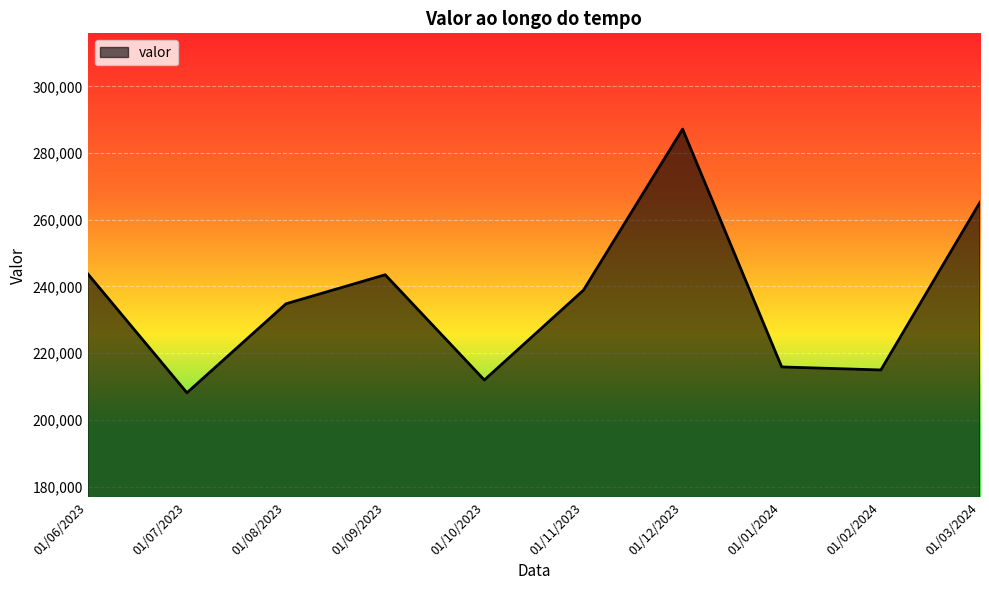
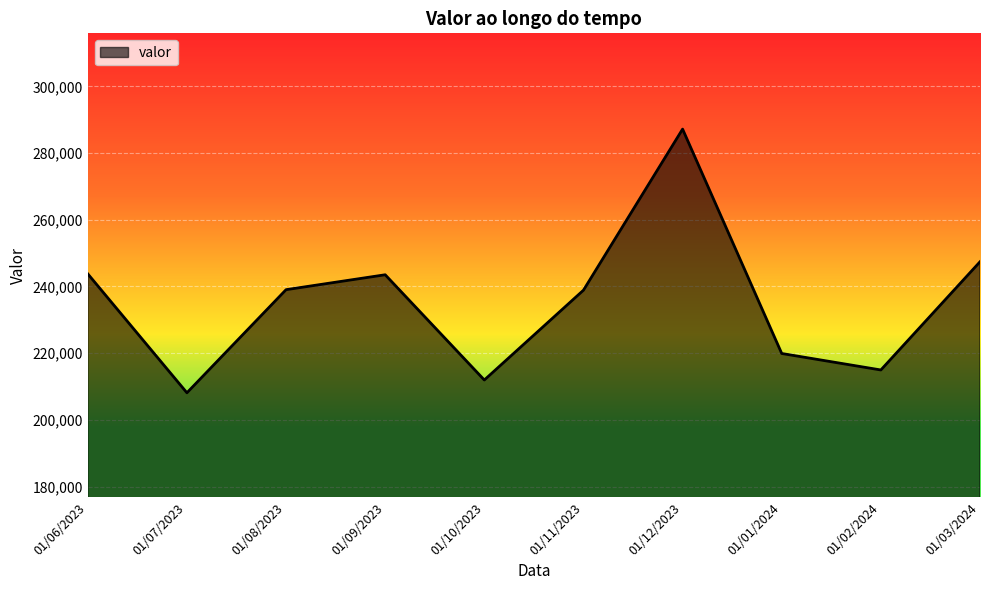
  {
    "01/06/2023": "244,000",
    "01/07/2023": "208,000",
-   "01/08/2023": "235,000",
+   "01/08/2023": "239,000",
    "01/09/2023": "244,000",
    "01/10/2023": "212,000",
    "01/11/2023": "239,000",
    "01/12/2023": "287,000",
-   "01/01/2024": "216,000",
+   "01/01/2024": "220,000",
    "01/02/2024": "215,000",
-   "01/03/2024": "265,000"
+   "01/03/2024": "247,000"
  }
